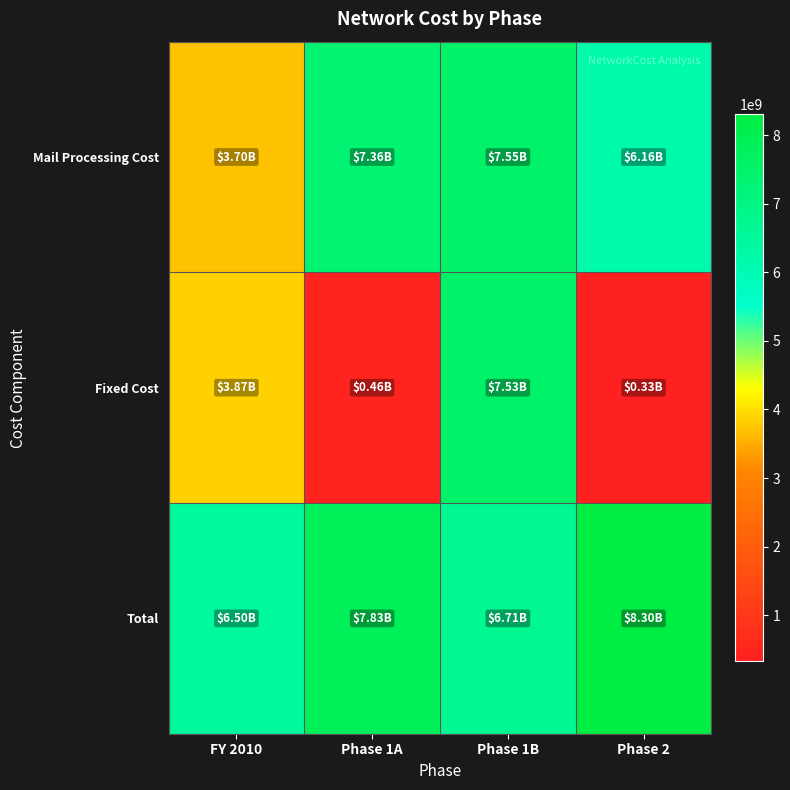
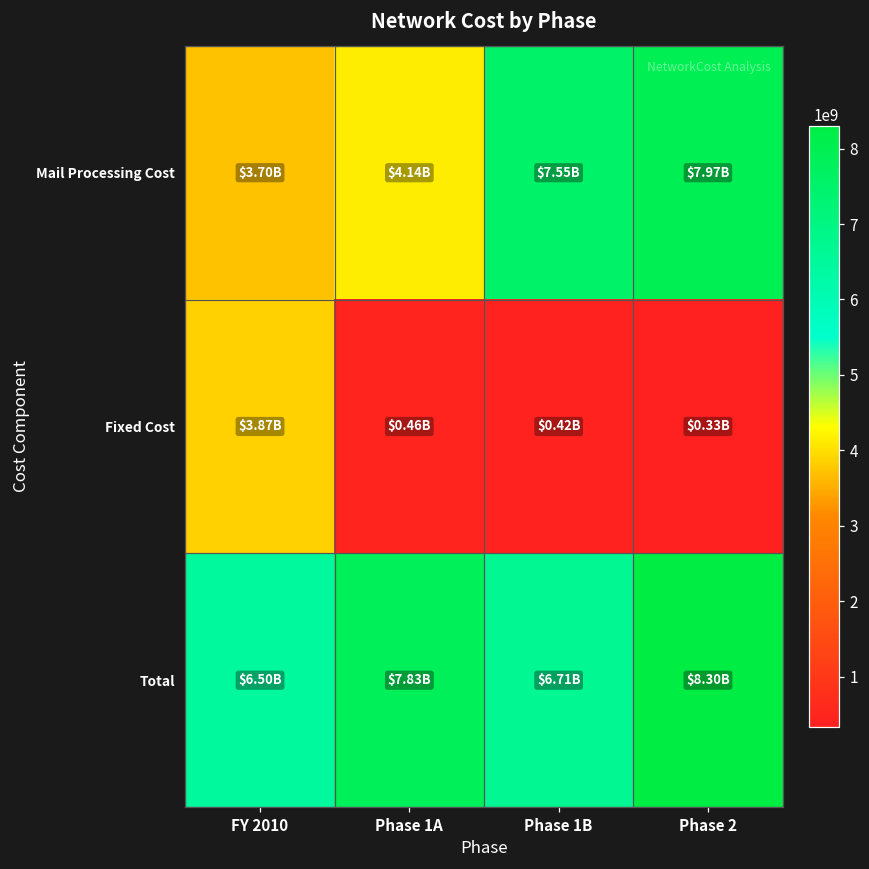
  {
    "Mail Processing Cost": {
-     "Phase 1A": "$7.36B",
-     "Phase 2": "$6.16B"
+     "Phase 1A": "$4.14B",
+     "Phase 2": "$7.97B"
    },
    "Fixed Cost": {
-     "Phase 1B": "$7.53B"
+     "Phase 1B": "$0.42B"
    }
  }
